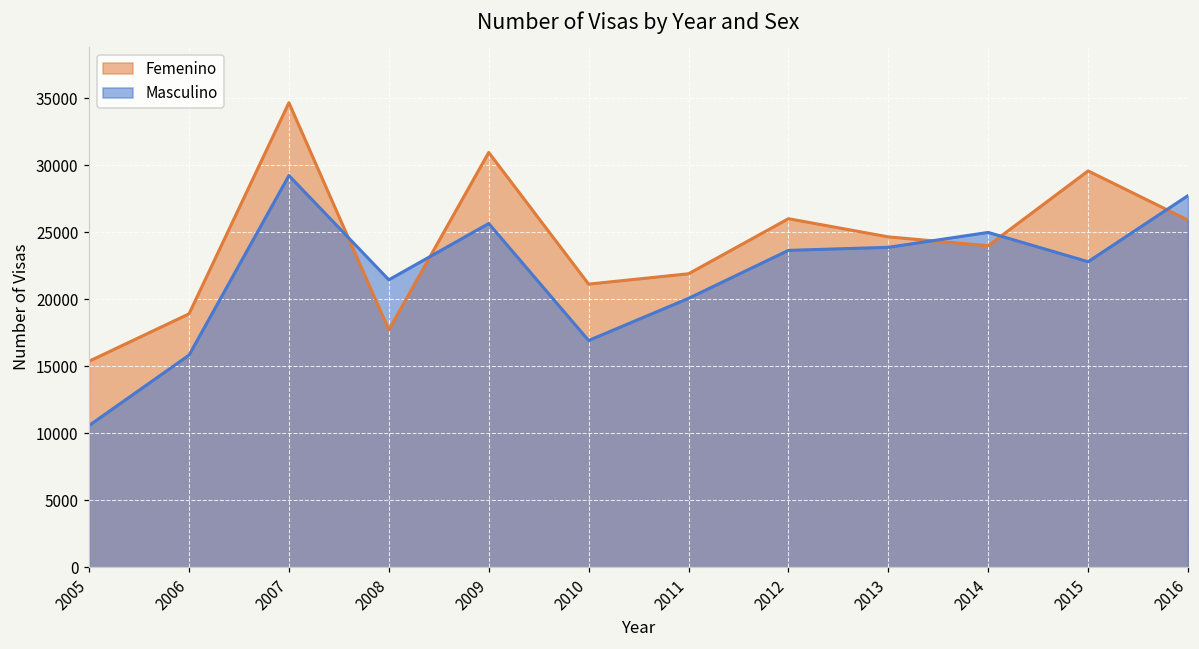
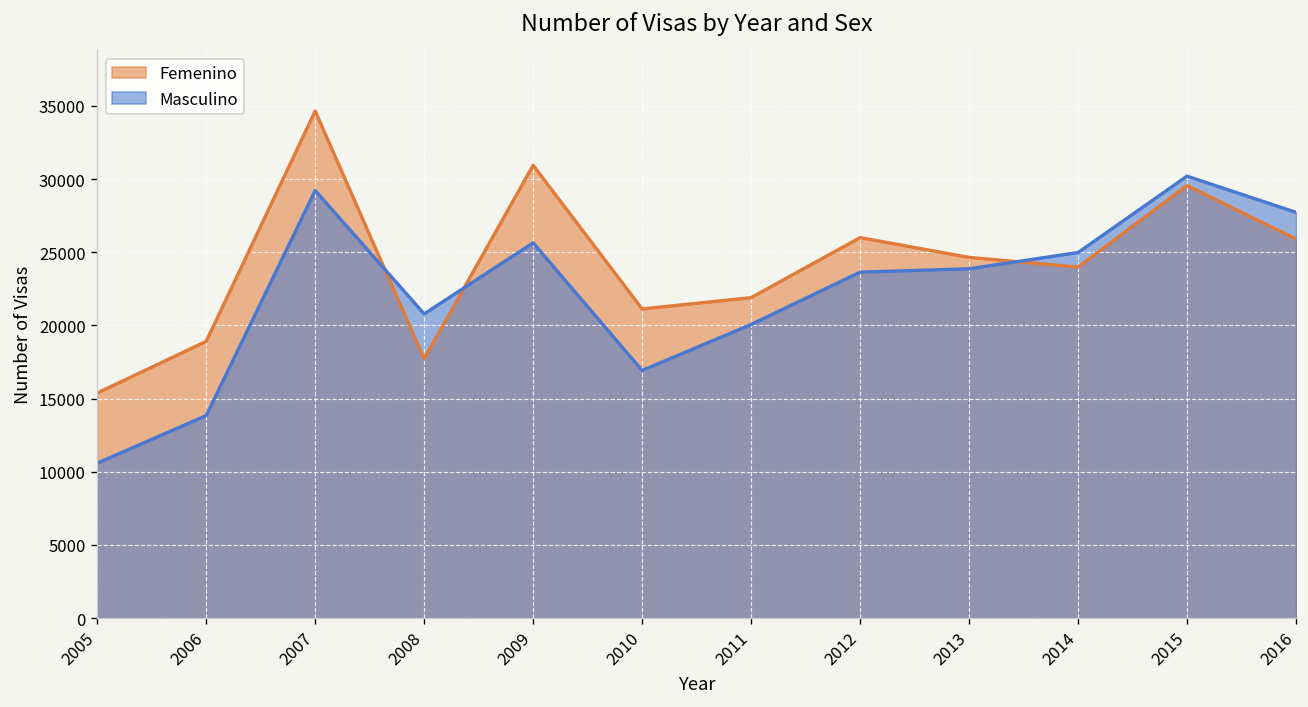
  {
    "Femenino": {
      "2005": 15400,
      "2006": 18900,
      "2007": 34700,
      "2008": 17700,
      "2009": 30900,
      "2010": 21100,
      "2011": 21900,
      "2012": 26000,
      "2013": 24600,
      "2014": 24000,
      "2015": 29600,
      "2016": 25900
    },
    "Masculino": {
      "2005": 10600,
-     "2006": 15800,
+     "2006": 13800,
      "2007": 29200,
-     "2008": 21400,
+     "2008": 20800,
      "2009": 25600,
      "2010": 16900,
      "2011": 20100,
      "2012": 23600,
      "2013": 23900,
      "2014": 25000,
-     "2015": 22800,
+     "2015": 30200,
      "2016": 27700
    }
  }
